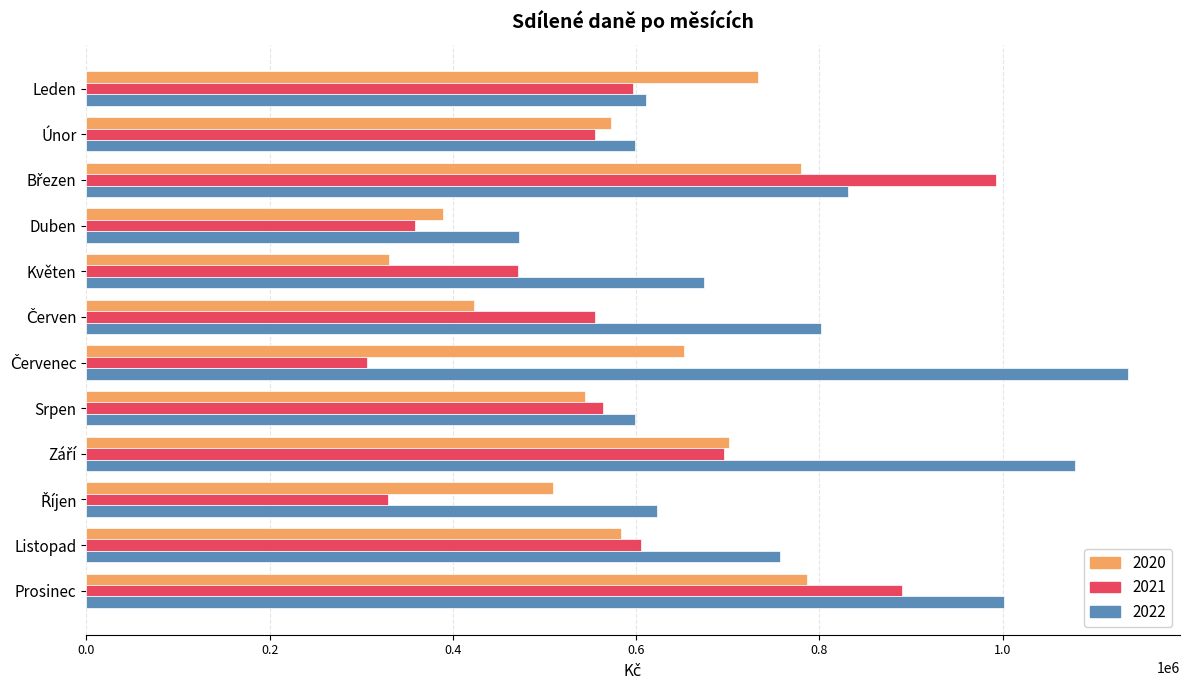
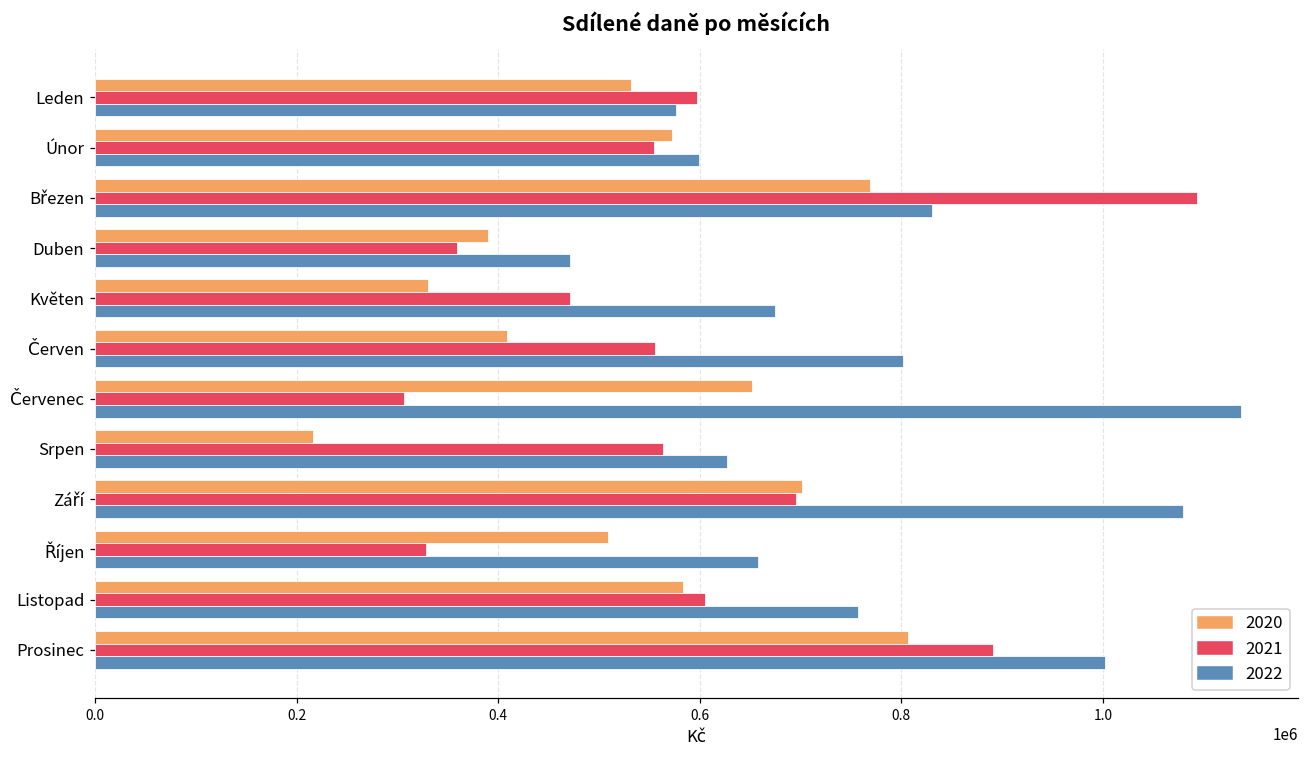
  {
    "2020": {
-     "Leden": 730000,
+     "Leden": 530000,
      "Únor": 570000,
-     "Březen": 780000,
+     "Březen": 770000,
      "Duben": 390000,
      "Květen": 330000,
-     "Červen": 420000,
+     "Červen": 410000,
      "Červenec": 650000,
-     "Srpen": 540000,
+     "Srpen": 220000,
      "Září": 700000,
      "Říjen": 510000,
      "Listopad": 580000,
-     "Prosinec": 790000
+     "Prosinec": 810000
    },
    "2021": {
      "Leden": 600000,
      "Únor": 550000,
-     "Březen": 990000,
+     "Březen": 1090000,
      "Duben": 360000,
      "Květen": 470000,
      "Červen": 560000,
      "Červenec": 310000,
      "Srpen": 560000,
      "Září": 700000,
      "Říjen": 330000,
      "Listopad": 610000,
      "Prosinec": 890000
    },
    "2022": {
-     "Leden": 610000,
+     "Leden": 580000,
      "Únor": 600000,
      "Březen": 830000,
      "Duben": 470000,
      "Květen": 670000,
      "Červen": 800000,
      "Červenec": 1140000,
-     "Srpen": 600000,
+     "Srpen": 630000,
      "Září": 1080000,
-     "Říjen": 620000,
+     "Říjen": 660000,
      "Listopad": 760000,
      "Prosinec": 1000000
    }
  }
